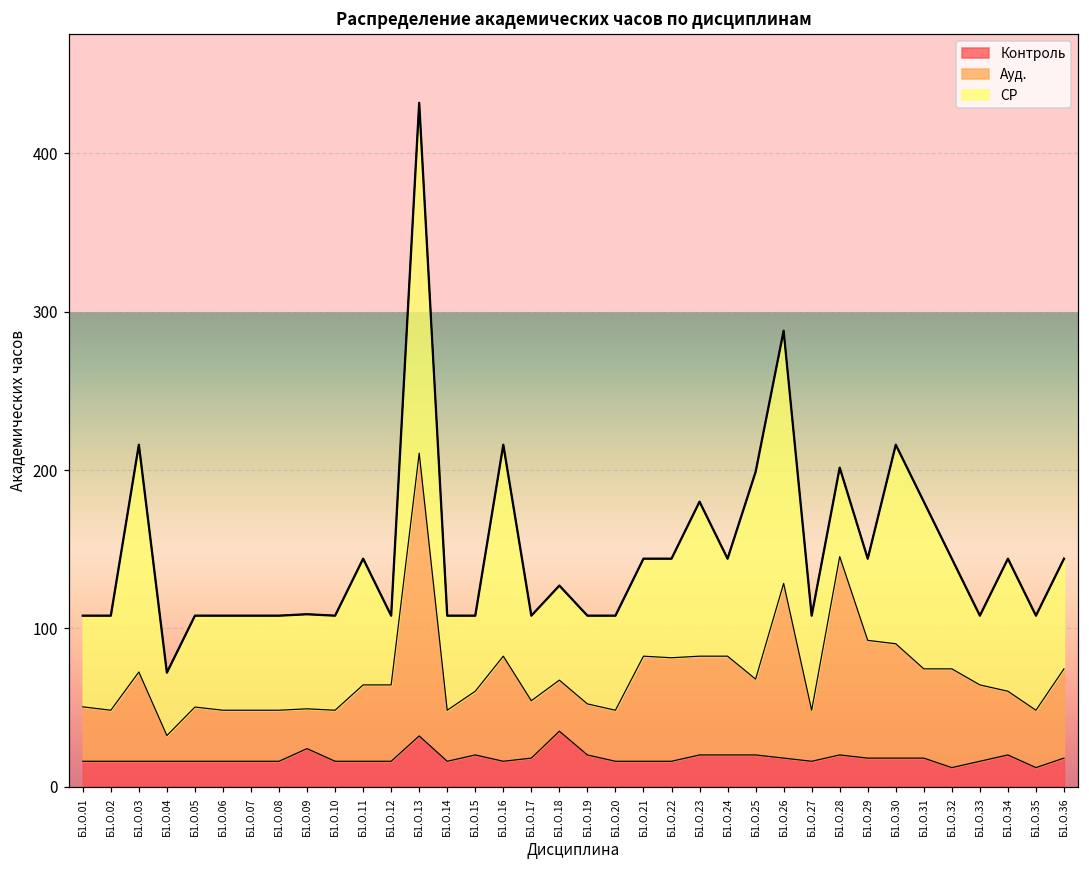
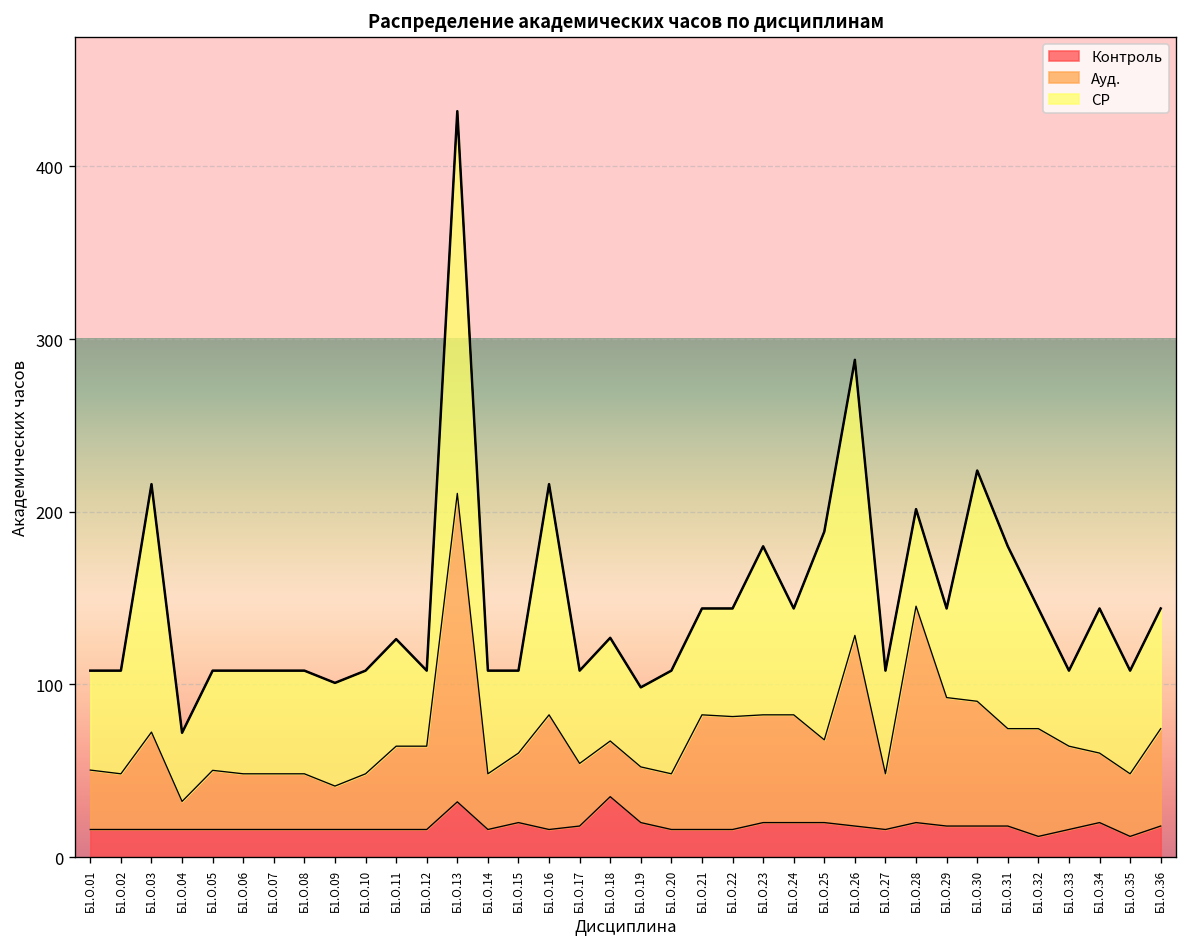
  {
    "Контроль": {
      "Б1.О.01": 16,
      "Б1.О.02": 16,
      "Б1.О.03": 16,
      "Б1.О.04": 16,
      "Б1.О.05": 16,
      "Б1.О.06": 16,
      "Б1.О.07": 16,
      "Б1.О.08": 16,
-     "Б1.О.09": 24,
+     "Б1.О.09": 16,
      "Б1.О.10": 16,
      "Б1.О.11": 16,
      "Б1.О.12": 16,
      "Б1.О.13": 32,
      "Б1.О.14": 16,
      "Б1.О.15": 20,
      "Б1.О.16": 16,
      "Б1.О.17": 18,
      "Б1.О.18": 35,
      "Б1.О.19": 20,
      "Б1.О.20": 16,
      "Б1.О.21": 16,
      "Б1.О.22": 16,
      "Б1.О.23": 20,
      "Б1.О.24": 20,
      "Б1.О.25": 20,
      "Б1.О.26": 18,
      "Б1.О.27": 16,
      "Б1.О.28": 20,
      "Б1.О.29": 18,
      "Б1.О.30": 18,
      "Б1.О.31": 18,
      "Б1.О.32": 12,
      "Б1.О.33": 16,
      "Б1.О.34": 20,
      "Б1.О.35": 12,
      "Б1.О.36": 18
    },
    "Ауд.": {
      "Б1.О.01": 34,
      "Б1.О.02": 32,
      "Б1.О.03": 56,
      "Б1.О.04": 16,
      "Б1.О.05": 34,
      "Б1.О.06": 32,
      "Б1.О.07": 32,
      "Б1.О.08": 32,
      "Б1.О.09": 25,
      "Б1.О.10": 32,
      "Б1.О.11": 48,
      "Б1.О.12": 48,
      "Б1.О.13": 179,
      "Б1.О.14": 32,
      "Б1.О.15": 40,
      "Б1.О.16": 66,
      "Б1.О.17": 36,
      "Б1.О.18": 32,
      "Б1.О.19": 32,
      "Б1.О.20": 32,
      "Б1.О.21": 66,
      "Б1.О.22": 65,
      "Б1.О.23": 62,
      "Б1.О.24": 62,
      "Б1.О.25": 48,
      "Б1.О.26": 110,
      "Б1.О.27": 32,
      "Б1.О.28": 125,
      "Б1.О.29": 74,
      "Б1.О.30": 72,
      "Б1.О.31": 56,
      "Б1.О.32": 62,
      "Б1.О.33": 48,
      "Б1.О.34": 40,
      "Б1.О.35": 36,
      "Б1.О.36": 56
    },
    "СР": {
      "Б1.О.01": 58,
      "Б1.О.02": 60,
      "Б1.О.03": 144,
      "Б1.О.04": 40,
      "Б1.О.05": 58,
      "Б1.О.06": 60,
      "Б1.О.07": 60,
      "Б1.О.08": 60,
      "Б1.О.09": 60,
      "Б1.О.10": 60,
-     "Б1.О.11": 80,
+     "Б1.О.11": 62,
      "Б1.О.12": 44,
      "Б1.О.13": 221,
      "Б1.О.14": 60,
      "Б1.О.15": 48,
      "Б1.О.16": 134,
      "Б1.О.17": 54,
      "Б1.О.18": 60,
-     "Б1.О.19": 56,
+     "Б1.О.19": 46,
      "Б1.О.20": 60,
      "Б1.О.21": 62,
      "Б1.О.22": 63,
      "Б1.О.23": 98,
      "Б1.О.24": 62,
-     "Б1.О.25": 131,
+     "Б1.О.25": 121,
      "Б1.О.26": 160,
      "Б1.О.27": 60,
      "Б1.О.28": 56,
      "Б1.О.29": 52,
-     "Б1.О.30": 126,
+     "Б1.О.30": 134,
      "Б1.О.31": 106,
      "Б1.О.32": 70,
      "Б1.О.33": 44,
      "Б1.О.34": 84,
      "Б1.О.35": 60,
      "Б1.О.36": 70
    }
  }
